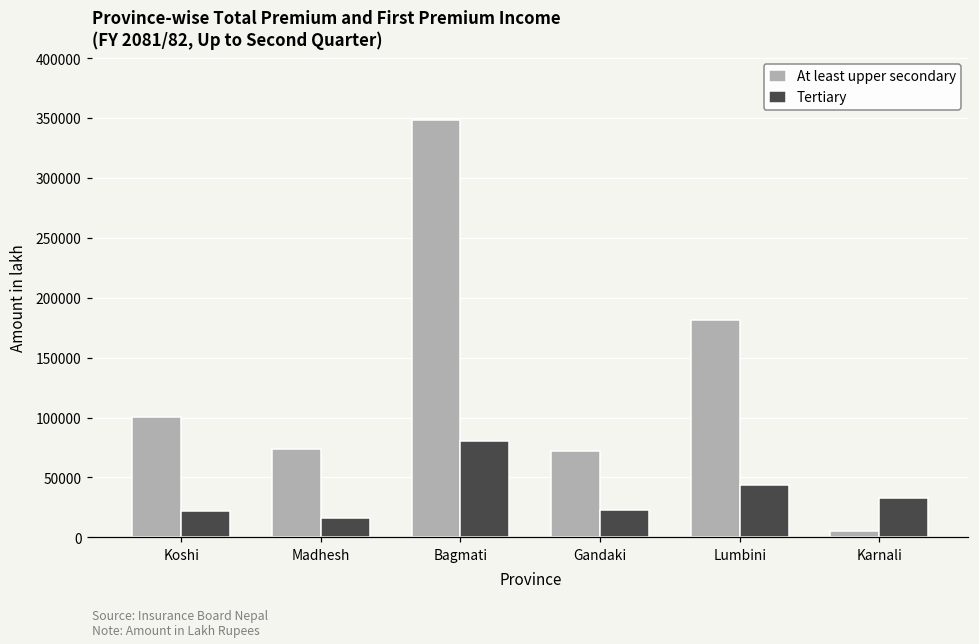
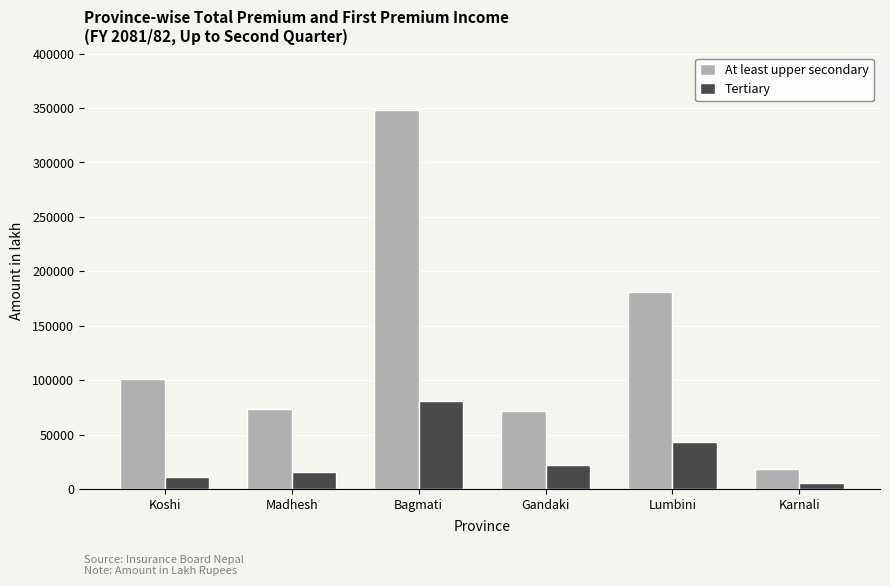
  {
    "At least upper secondary": {
      "Koshi": 101000,
      "Madhesh": 74000,
      "Bagmati": 349000,
      "Gandaki": 72000,
      "Lumbini": 181000,
-     "Karnali": 5000
+     "Karnali": 18000
    },
    "Tertiary": {
-     "Koshi": 22000,
+     "Koshi": 11000,
      "Madhesh": 16000,
      "Bagmati": 81000,
      "Gandaki": 22000,
      "Lumbini": 43000,
-     "Karnali": 33000
+     "Karnali": 6000
    }
  }
